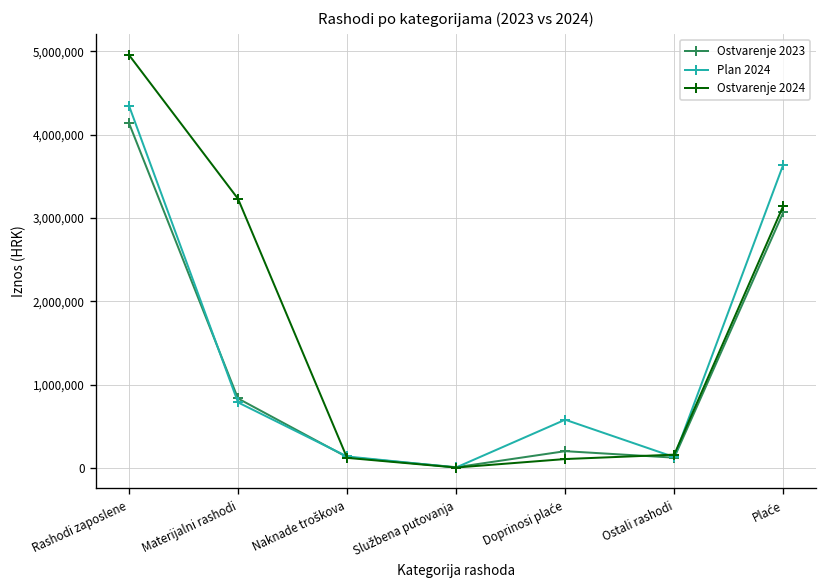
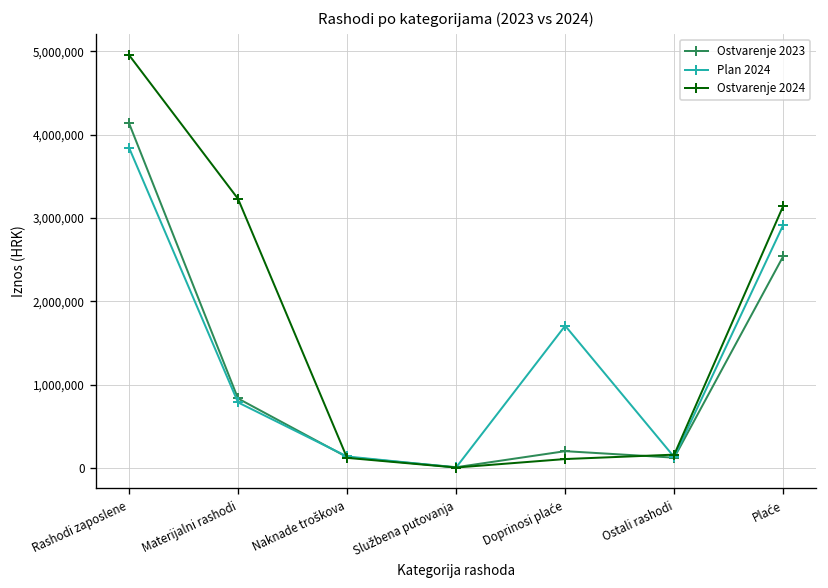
  {
    "Ostvarenje 2023": {
      "Rashodi zaposlene": "4,100,000",
      "Materijalni rashodi": "800,000",
      "Doprinosi plaće": "200,000",
-     "Plaće": "3,100,000"
+     "Plaće": "2,500,000"
    },
    "Plan 2024": {
-     "Rashodi zaposlene": "4,300,000",
+     "Rashodi zaposlene": "3,800,000",
      "Materijalni rashodi": "800,000",
-     "Doprinosi plaće": "600,000",
-     "Plaće": "3,600,000"
+     "Doprinosi plaće": "1,700,000",
+     "Plaće": "2,900,000"
    },
    "Ostvarenje 2024": {
      "Rashodi zaposlene": "5,000,000",
      "Materijalni rashodi": "3,200,000",
      "Doprinosi plaće": "100,000",
      "Plaće": "3,100,000"
    }
  }
